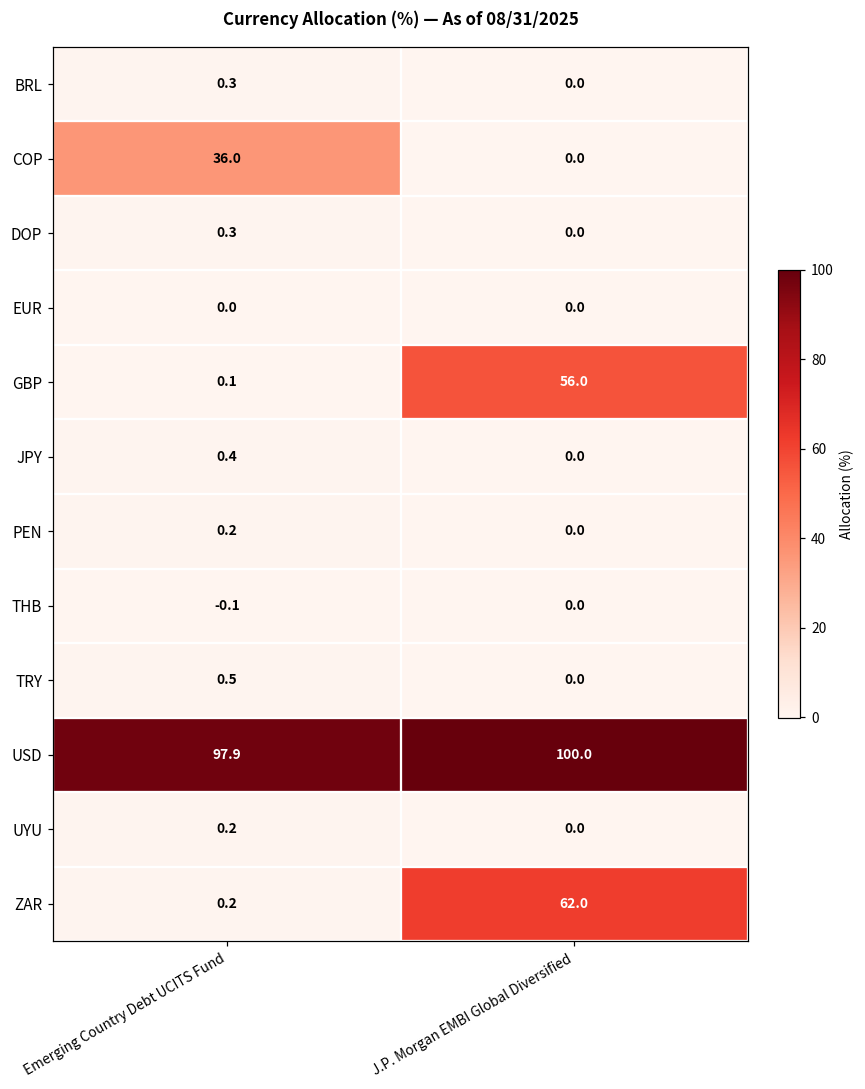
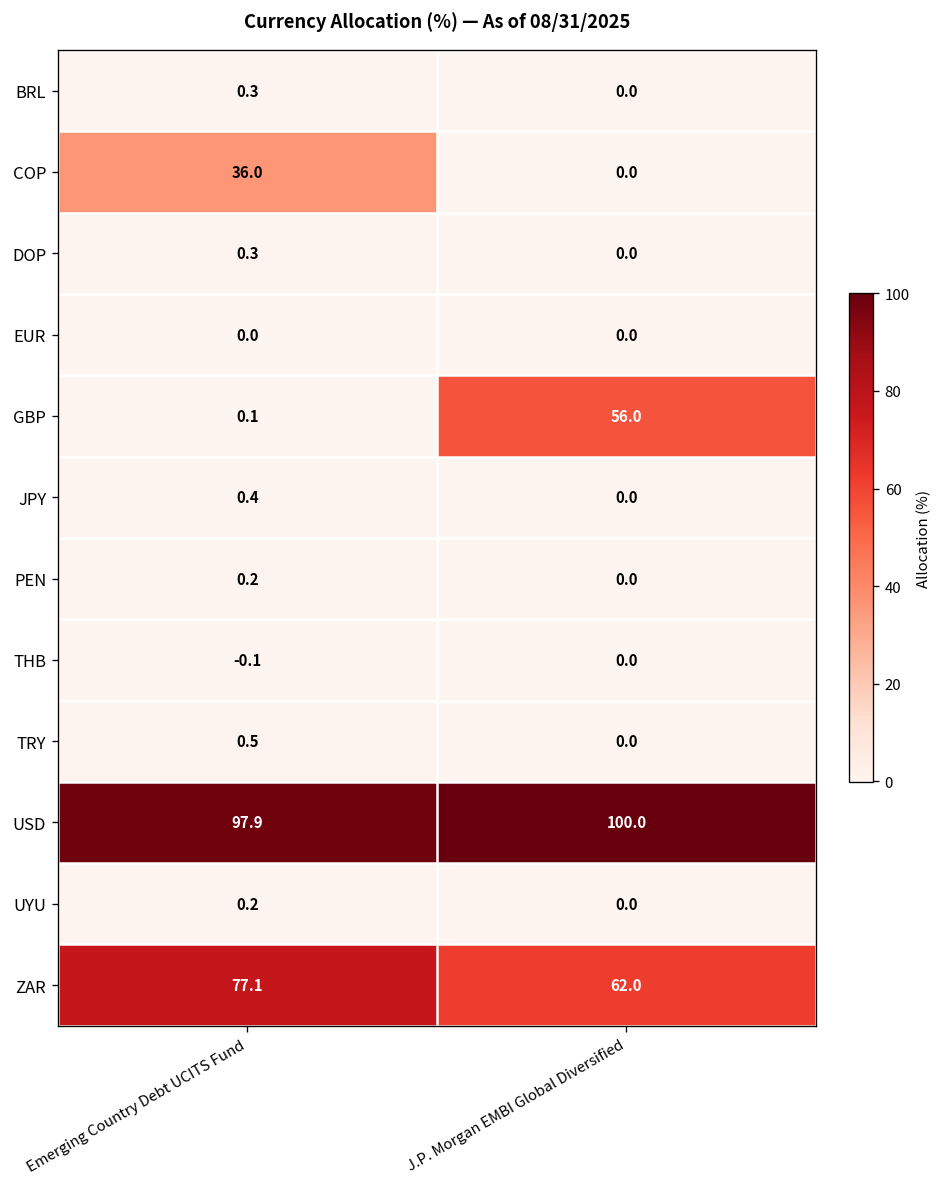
  {
    "BRL": {
      "Emerging Country Debt UCITS Fund": 0.3,
      "J.P. Morgan EMBI Global Diversified": 0.0
    },
    "COP": {
      "Emerging Country Debt UCITS Fund": 36.0,
      "J.P. Morgan EMBI Global Diversified": 0.0
    },
    "DOP": {
      "Emerging Country Debt UCITS Fund": 0.3,
      "J.P. Morgan EMBI Global Diversified": 0.0
    },
    "EUR": {
      "Emerging Country Debt UCITS Fund": 0.0,
      "J.P. Morgan EMBI Global Diversified": 0.0
    },
    "GBP": {
      "Emerging Country Debt UCITS Fund": 0.1,
      "J.P. Morgan EMBI Global Diversified": 56.0
    },
    "JPY": {
      "Emerging Country Debt UCITS Fund": 0.4,
      "J.P. Morgan EMBI Global Diversified": 0.0
    },
    "PEN": {
      "Emerging Country Debt UCITS Fund": 0.2,
      "J.P. Morgan EMBI Global Diversified": 0.0
    },
    "THB": {
      "Emerging Country Debt UCITS Fund": -0.1,
      "J.P. Morgan EMBI Global Diversified": 0.0
    },
    "TRY": {
      "Emerging Country Debt UCITS Fund": 0.5,
      "J.P. Morgan EMBI Global Diversified": 0.0
    },
    "USD": {
      "Emerging Country Debt UCITS Fund": 97.9,
      "J.P. Morgan EMBI Global Diversified": 100.0
    },
    "UYU": {
      "Emerging Country Debt UCITS Fund": 0.2,
      "J.P. Morgan EMBI Global Diversified": 0.0
    },
    "ZAR": {
-     "Emerging Country Debt UCITS Fund": 0.2,
+     "Emerging Country Debt UCITS Fund": 77.1,
      "J.P. Morgan EMBI Global Diversified": 62.0
    }
  }
